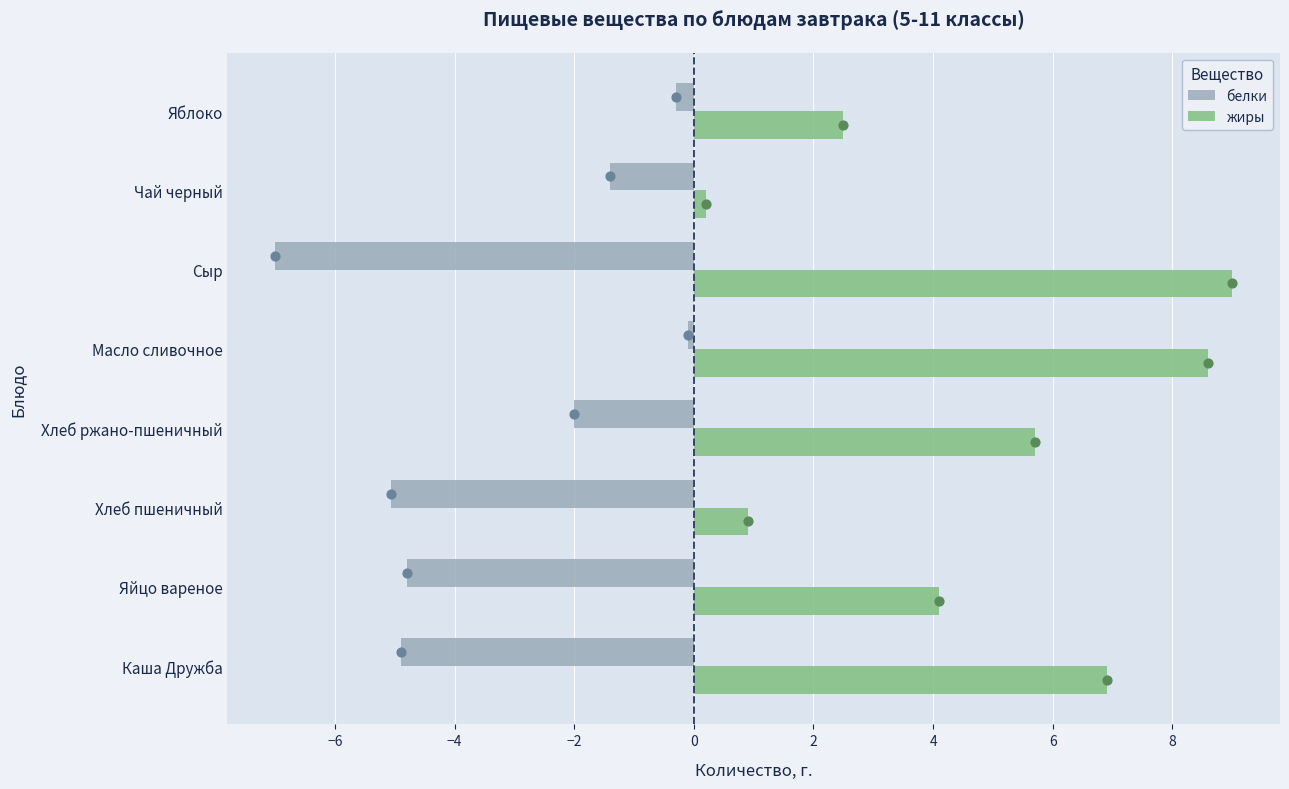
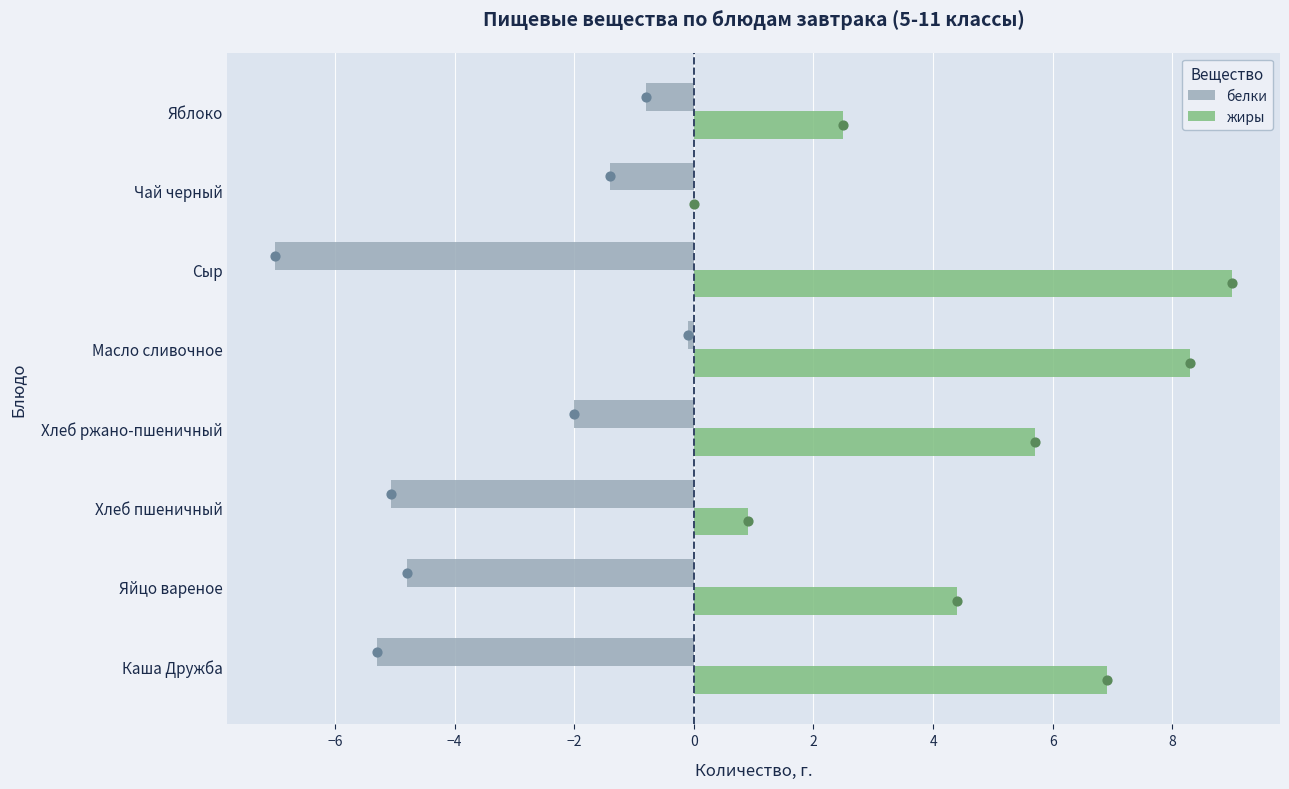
  {
    "белки": {
-     "Яблоко": -0.3,
+     "Яблоко": -0.8,
      "Чай черный": -1.4,
      "Сыр": -7.0,
      "Масло сливочное": -0.1,
      "Хлеб ржано-пшеничный": -2.0,
      "Хлеб пшеничный": -5.1,
      "Яйцо вареное": -4.8,
-     "Каша Дружба": -4.9
+     "Каша Дружба": -5.3
    },
    "жиры": {
      "Яблоко": 2.5,
-     "Чай черный": 0.2,
+     "Чай черный": 0.0,
      "Сыр": 9.0,
-     "Масло сливочное": 8.6,
+     "Масло сливочное": 8.3,
      "Хлеб ржано-пшеничный": 5.7,
      "Хлеб пшеничный": 0.9,
-     "Яйцо вареное": 4.1,
+     "Яйцо вареное": 4.4,
      "Каша Дружба": 6.9
    }
  }
